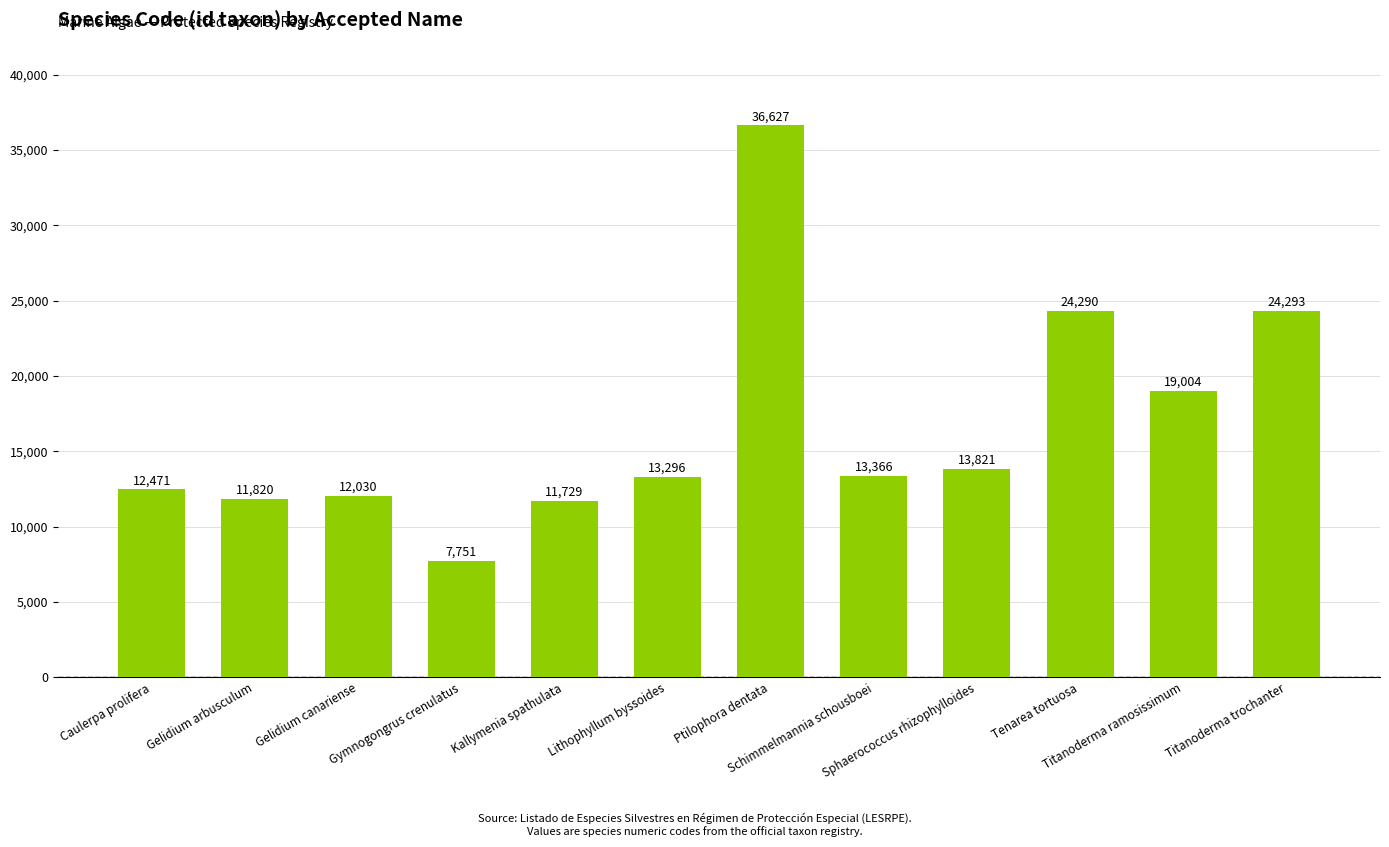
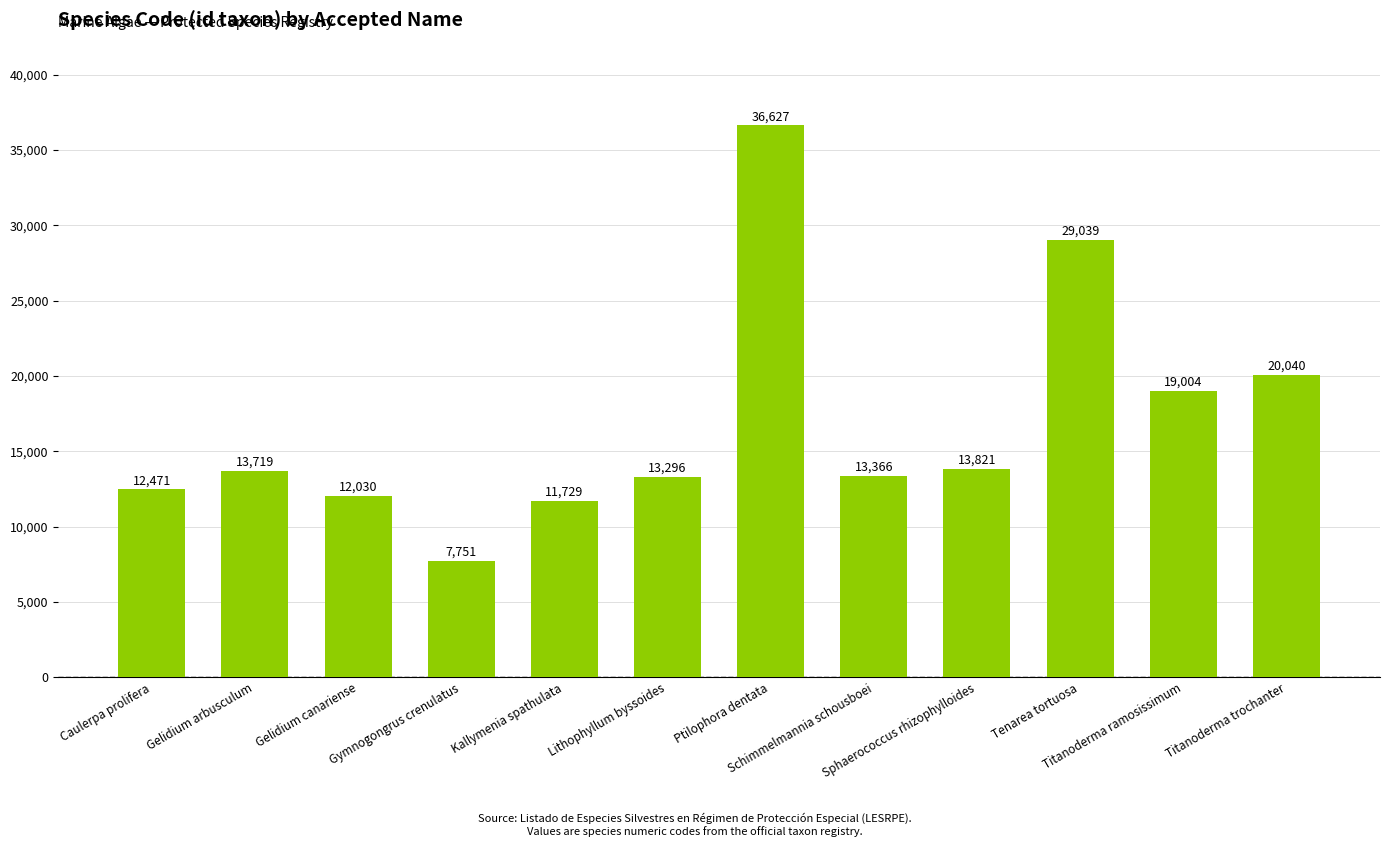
  {
    "Caulerpa prolifera": "12,471",
-   "Gelidium arbusculum": "11,820",
+   "Gelidium arbusculum": "13,719",
    "Gelidium canariense": "12,030",
    "Gymnogongrus crenulatus": "7,751",
    "Kallymenia spathulata": "11,729",
    "Lithophyllum byssoides": "13,296",
    "Ptilophora dentata": "36,627",
    "Schimmelmannia schousboei": "13,366",
    "Sphaerococcus rhizophylloides": "13,821",
-   "Tenarea tortuosa": "24,290",
+   "Tenarea tortuosa": "29,039",
    "Titanoderma ramosissimum": "19,004",
-   "Titanoderma trochanter": "24,293"
+   "Titanoderma trochanter": "20,040"
  }
